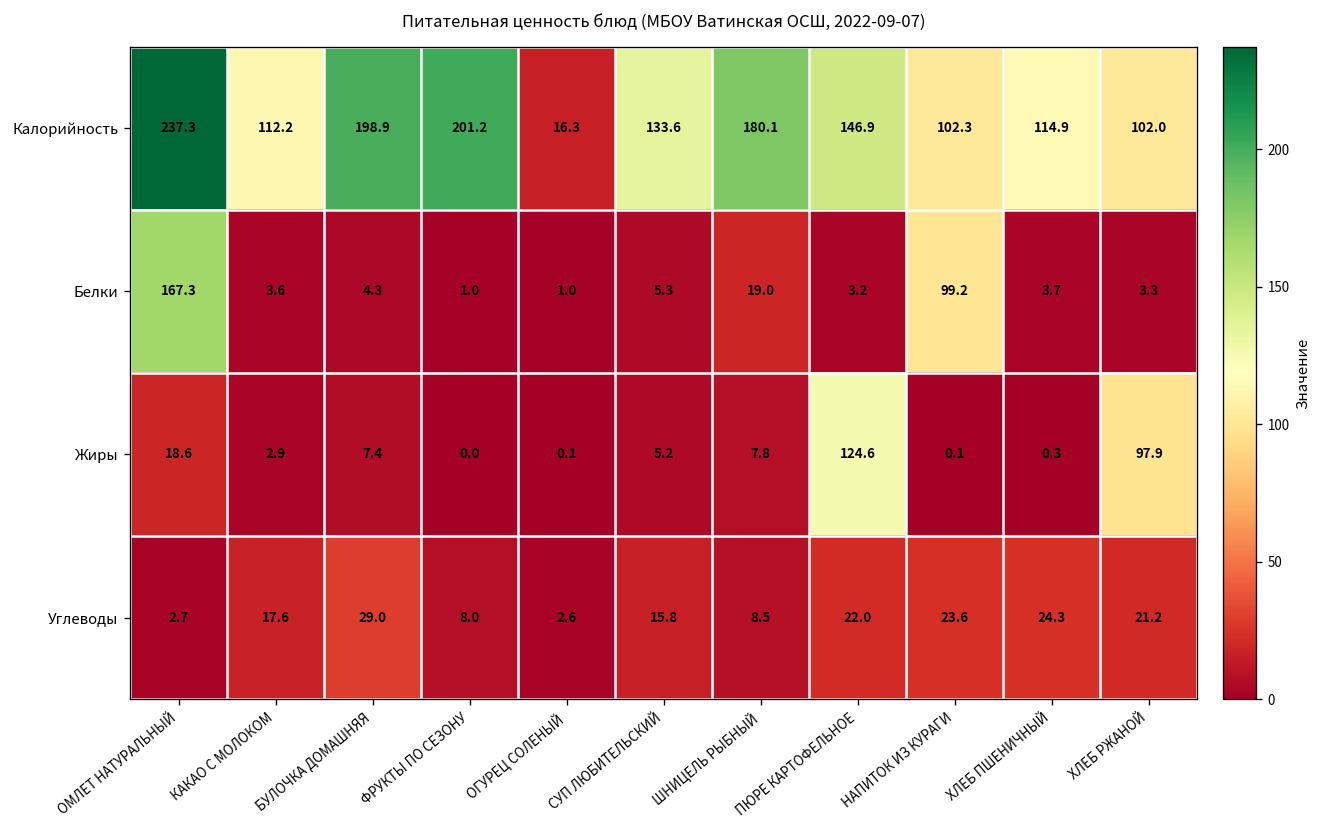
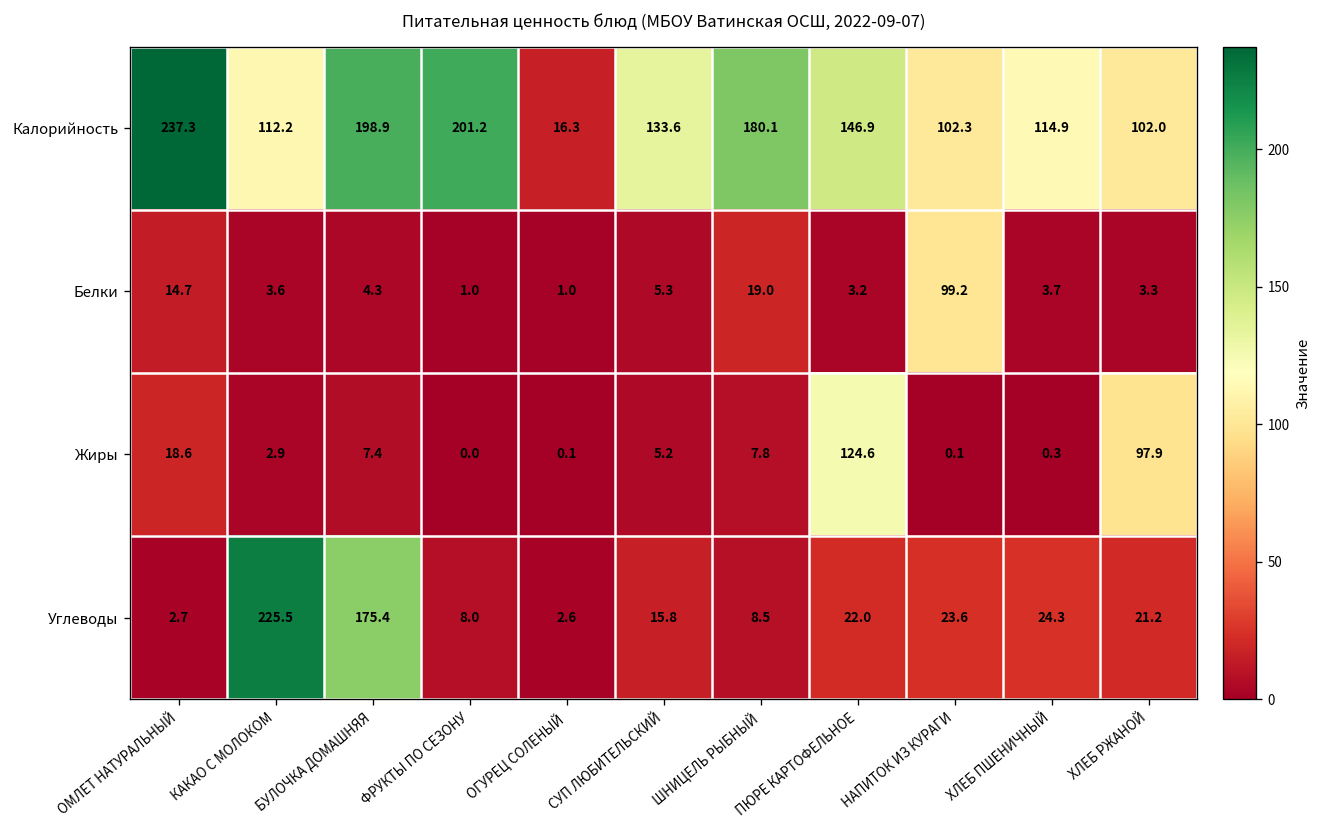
  {
    "Калорийность": {
      "ОМЛЕТ НАТУРАЛЬНЫЙ": 237.3,
      "КАКАО С МОЛОКОМ": 112.2,
      "БУЛОЧКА ДОМАШНЯЯ": 198.9,
      "ФРУКТЫ ПО СЕЗОНУ": 201.2,
      "ОГУРЕЦ СОЛЕНЫЙ": 16.3,
      "СУП ЛЮБИТЕЛЬСКИЙ": 133.6,
      "ШНИЦЕЛЬ РЫБНЫЙ": 180.1,
      "ПЮРЕ КАРТОФЕЛЬНОЕ": 146.9,
      "НАПИТОК ИЗ КУРАГИ": 102.3,
      "ХЛЕБ ПШЕНИЧНЫЙ": 114.9,
      "ХЛЕБ РЖАНОЙ": 102.0
    },
    "Белки": {
-     "ОМЛЕТ НАТУРАЛЬНЫЙ": 167.3,
+     "ОМЛЕТ НАТУРАЛЬНЫЙ": 14.7,
      "КАКАО С МОЛОКОМ": 3.6,
      "БУЛОЧКА ДОМАШНЯЯ": 4.3,
      "ФРУКТЫ ПО СЕЗОНУ": 1.0,
      "ОГУРЕЦ СОЛЕНЫЙ": 1.0,
      "СУП ЛЮБИТЕЛЬСКИЙ": 5.3,
      "ШНИЦЕЛЬ РЫБНЫЙ": 19.0,
      "ПЮРЕ КАРТОФЕЛЬНОЕ": 3.2,
      "НАПИТОК ИЗ КУРАГИ": 99.2,
      "ХЛЕБ ПШЕНИЧНЫЙ": 3.7,
      "ХЛЕБ РЖАНОЙ": 3.3
    },
    "Жиры": {
      "ОМЛЕТ НАТУРАЛЬНЫЙ": 18.6,
      "КАКАО С МОЛОКОМ": 2.9,
      "БУЛОЧКА ДОМАШНЯЯ": 7.4,
      "ФРУКТЫ ПО СЕЗОНУ": 0.0,
      "ОГУРЕЦ СОЛЕНЫЙ": 0.1,
      "СУП ЛЮБИТЕЛЬСКИЙ": 5.2,
      "ШНИЦЕЛЬ РЫБНЫЙ": 7.8,
      "ПЮРЕ КАРТОФЕЛЬНОЕ": 124.6,
      "НАПИТОК ИЗ КУРАГИ": 0.1,
      "ХЛЕБ ПШЕНИЧНЫЙ": 0.3,
      "ХЛЕБ РЖАНОЙ": 97.9
    },
    "Углеводы": {
      "ОМЛЕТ НАТУРАЛЬНЫЙ": 2.7,
-     "КАКАО С МОЛОКОМ": 17.6,
-     "БУЛОЧКА ДОМАШНЯЯ": 29.0,
+     "КАКАО С МОЛОКОМ": 225.5,
+     "БУЛОЧКА ДОМАШНЯЯ": 175.4,
      "ФРУКТЫ ПО СЕЗОНУ": 8.0,
      "ОГУРЕЦ СОЛЕНЫЙ": 2.6,
      "СУП ЛЮБИТЕЛЬСКИЙ": 15.8,
      "ШНИЦЕЛЬ РЫБНЫЙ": 8.5,
      "ПЮРЕ КАРТОФЕЛЬНОЕ": 22.0,
      "НАПИТОК ИЗ КУРАГИ": 23.6,
      "ХЛЕБ ПШЕНИЧНЫЙ": 24.3,
      "ХЛЕБ РЖАНОЙ": 21.2
    }
  }
